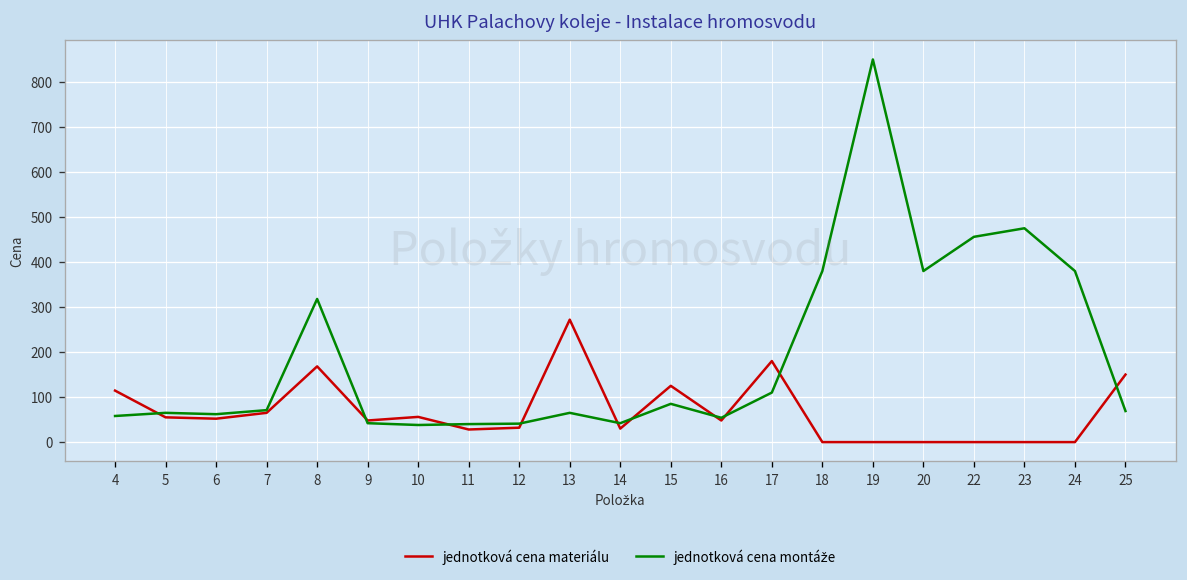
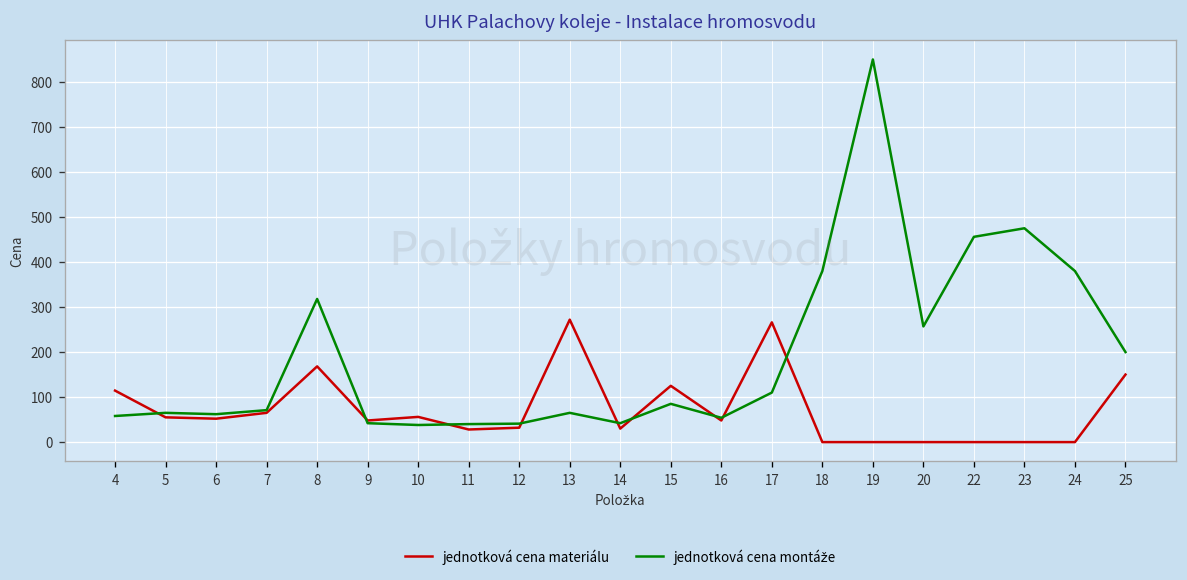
  {
    "jednotková cena materiálu": {
      "4": 110,
      "5": 60,
      "6": 50,
      "8": 170,
      "10": 60,
      "11": 30,
      "12": 30,
      "13": 270,
      "14": 30,
      "15": 130,
-     "17": 180,
+     "17": 270,
      "18": 0,
      "19": 0,
      "20": 0,
      "22": 0,
      "23": 0,
      "24": 0,
      "25": 150
    },
    "jednotková cena montáže": {
      "4": 60,
      "5": 70,
      "6": 60,
      "8": 320,
      "10": 40,
      "11": 40,
      "12": 40,
      "13": 70,
      "14": 40,
      "15": 90,
      "17": 110,
      "18": 380,
      "19": 850,
-     "20": 380,
+     "20": 260,
      "22": 460,
      "23": 480,
      "24": 380,
-     "25": 70
+     "25": 200
    }
  }
